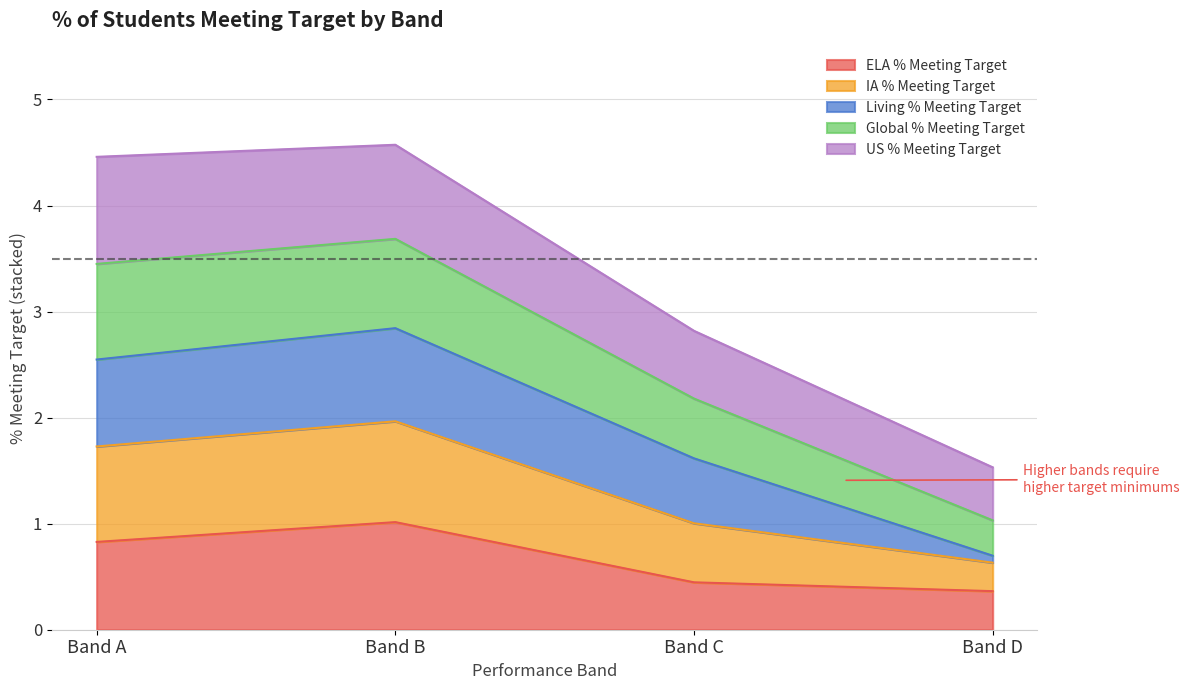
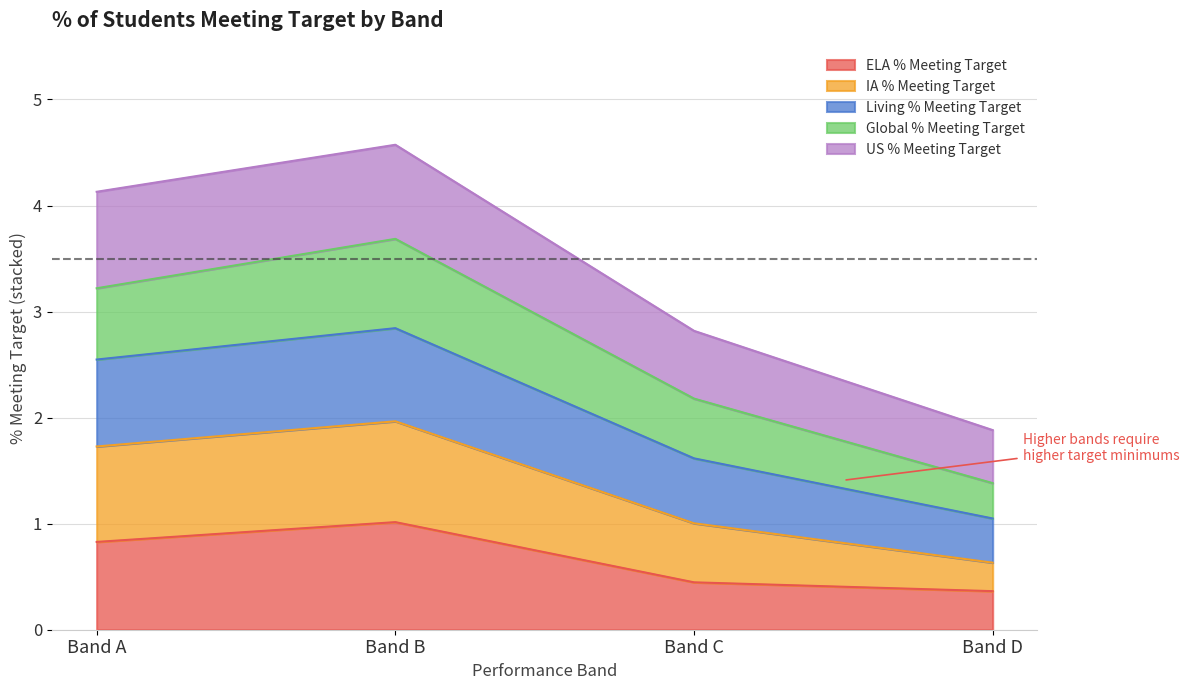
  {
    "ELA % Meeting Target": {
      "Band A": 0.83,
      "Band B": 1.01,
      "Band C": 0.45,
      "Band D": 0.36
    },
    "IA % Meeting Target": {
      "Band A": 0.90,
      "Band B": 0.95,
      "Band C": 0.56,
      "Band D": 0.27
    },
    "Living % Meeting Target": {
      "Band A": 0.82,
      "Band B": 0.88,
      "Band C": 0.61,
-     "Band D": 0.07
+     "Band D": 0.42
    },
    "Global % Meeting Target": {
-     "Band A": 0.90,
+     "Band A": 0.67,
      "Band B": 0.84,
      "Band C": 0.56,
      "Band D": 0.33
    },
    "US % Meeting Target": {
-     "Band A": 1.01,
+     "Band A": 0.91,
      "Band B": 0.89,
      "Band C": 0.64,
      "Band D": 0.50
    }
  }
